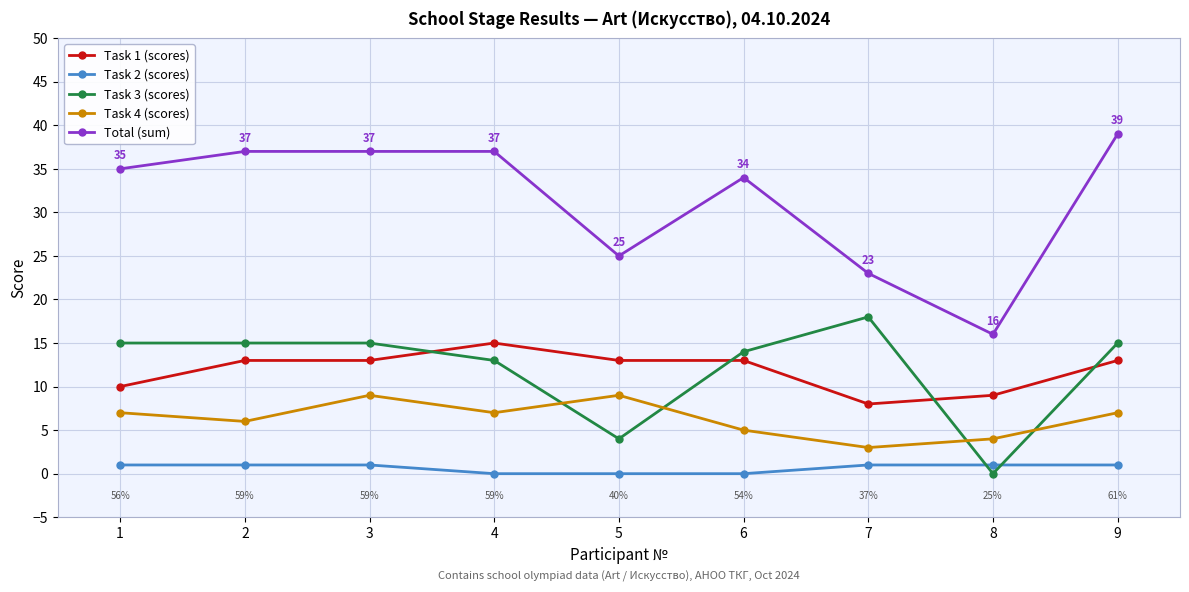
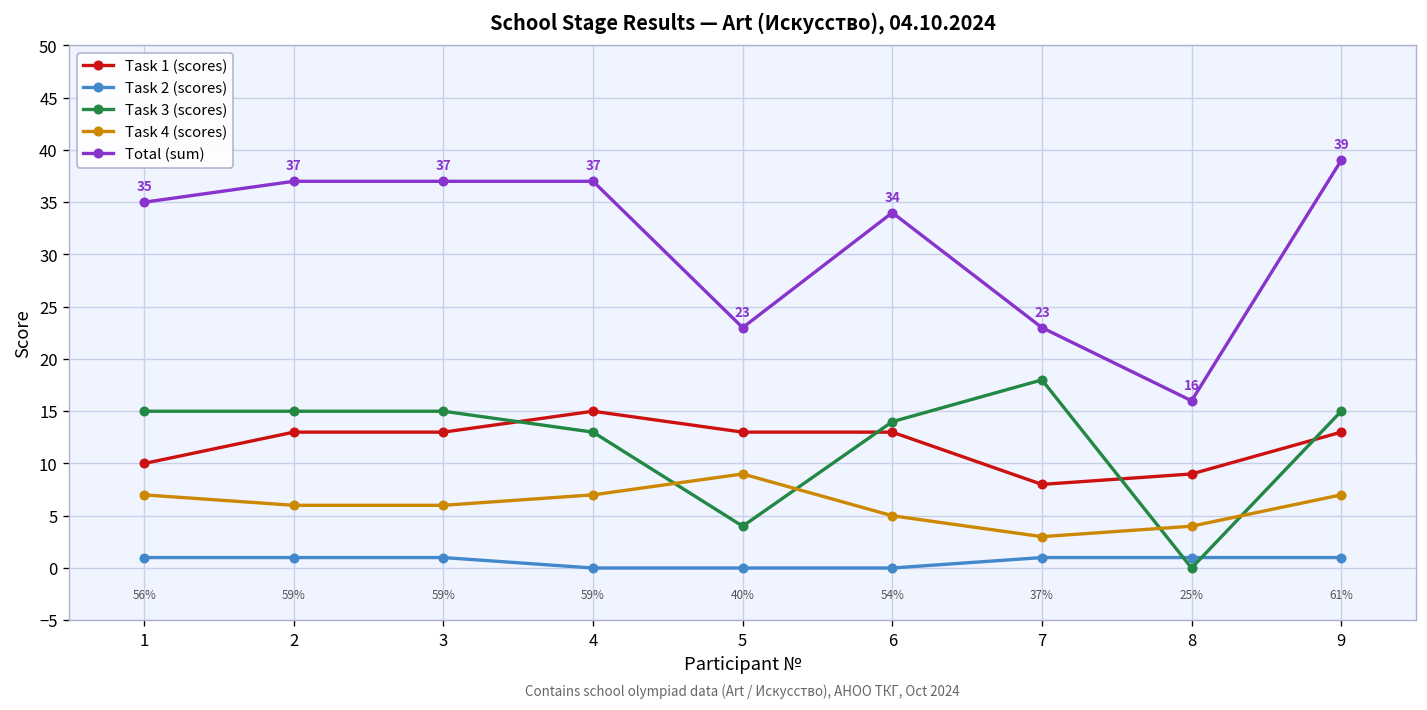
  {
    "Task 1 (scores)": {
      "1": 10,
      "2": 13,
      "3": 13,
      "4": 15,
      "5": 13,
      "6": 13,
      "7": 8,
      "8": 9,
      "9": 13
    },
    "Task 2 (scores)": {
      "1": 1,
      "2": 1,
      "3": 1,
      "7": 1,
      "8": 1,
      "9": 1
    },
    "Task 3 (scores)": {
      "1": 15,
      "2": 15,
      "3": 15,
      "4": 13,
      "5": 4,
      "6": 14,
      "7": 18,
      "9": 15
    },
    "Task 4 (scores)": {
      "1": 7,
      "2": 6,
-     "3": 9,
+     "3": 6,
      "4": 7,
      "5": 9,
      "6": 5,
      "7": 3,
      "8": 4,
      "9": 7
    },
    "Total (sum)": {
      "1": 35,
      "2": 37,
      "3": 37,
      "4": 37,
-     "5": 25,
+     "5": 23,
      "6": 34,
      "7": 23,
      "8": 16,
      "9": 39
    }
  }
